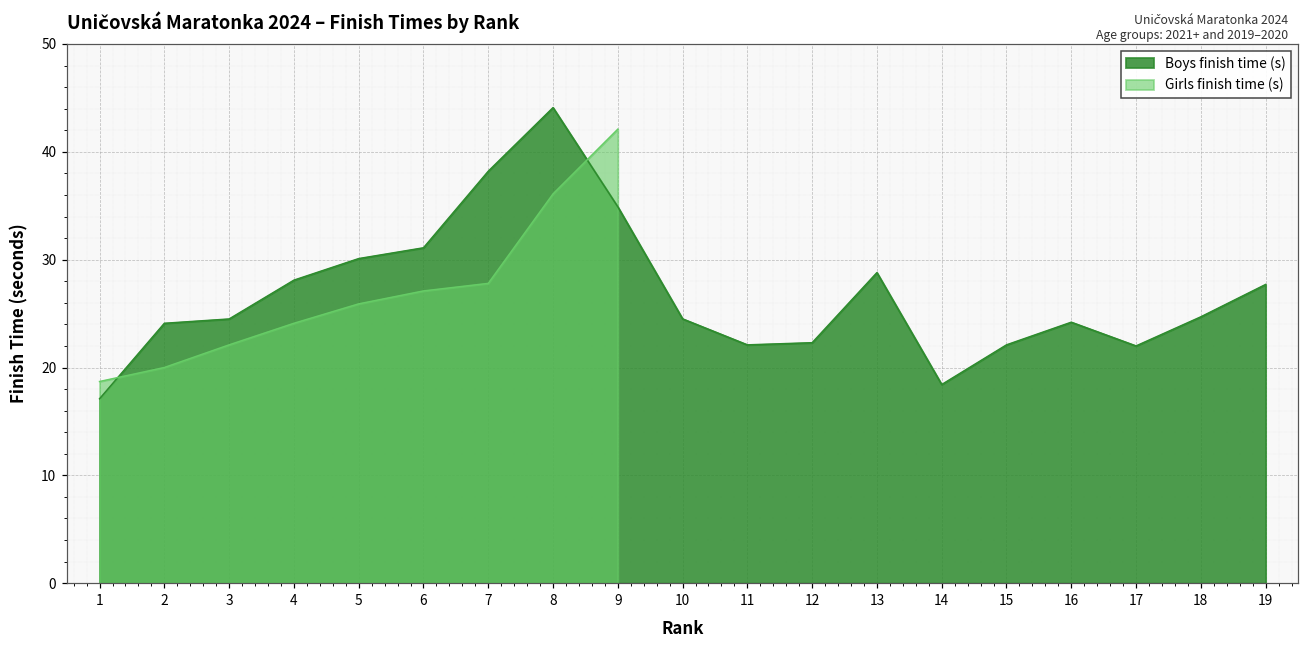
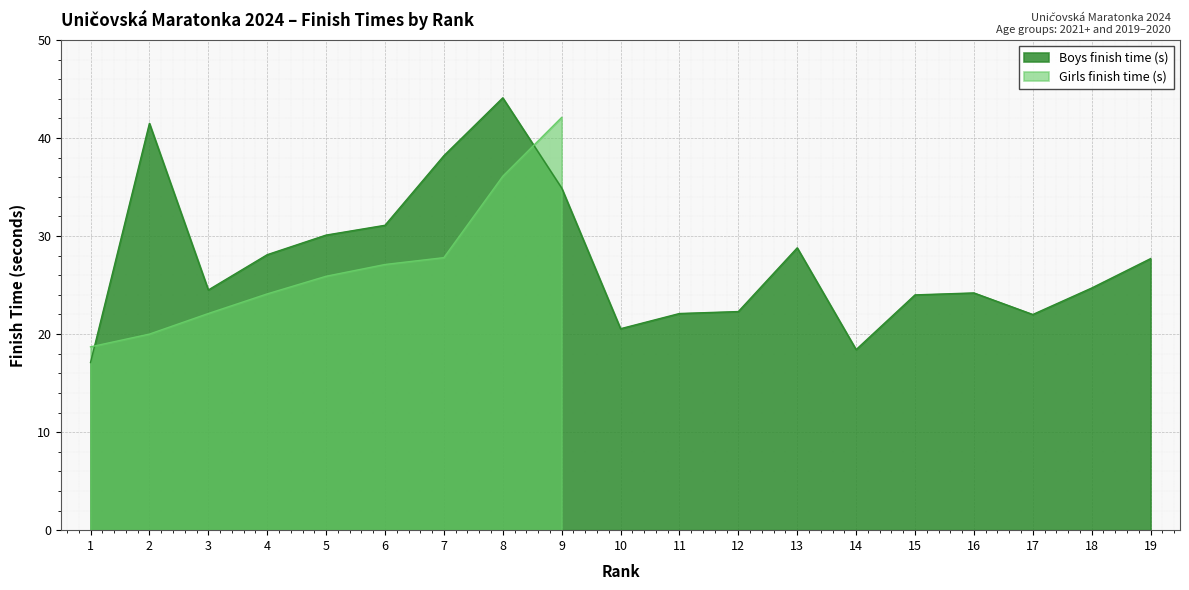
  {
    "Boys finish time (s)": {
      "1": 17,
-     "2": 24,
+     "2": 42,
      "3": 25,
      "4": 28,
      "5": 30,
      "6": 31,
      "7": 38,
      "8": 44,
      "9": 35,
-     "10": 25,
+     "10": 21,
      "11": 22,
      "12": 22,
      "13": 29,
      "14": 18,
-     "15": 22,
+     "15": 24,
      "16": 24,
      "17": 22,
      "18": 25,
      "19": 28
    },
    "Girls finish time (s)": {
      "1": 19,
      "2": 20,
      "3": 22,
      "4": 24,
      "5": 26,
      "6": 27,
      "7": 28,
      "8": 36,
      "9": 42
    }
  }
